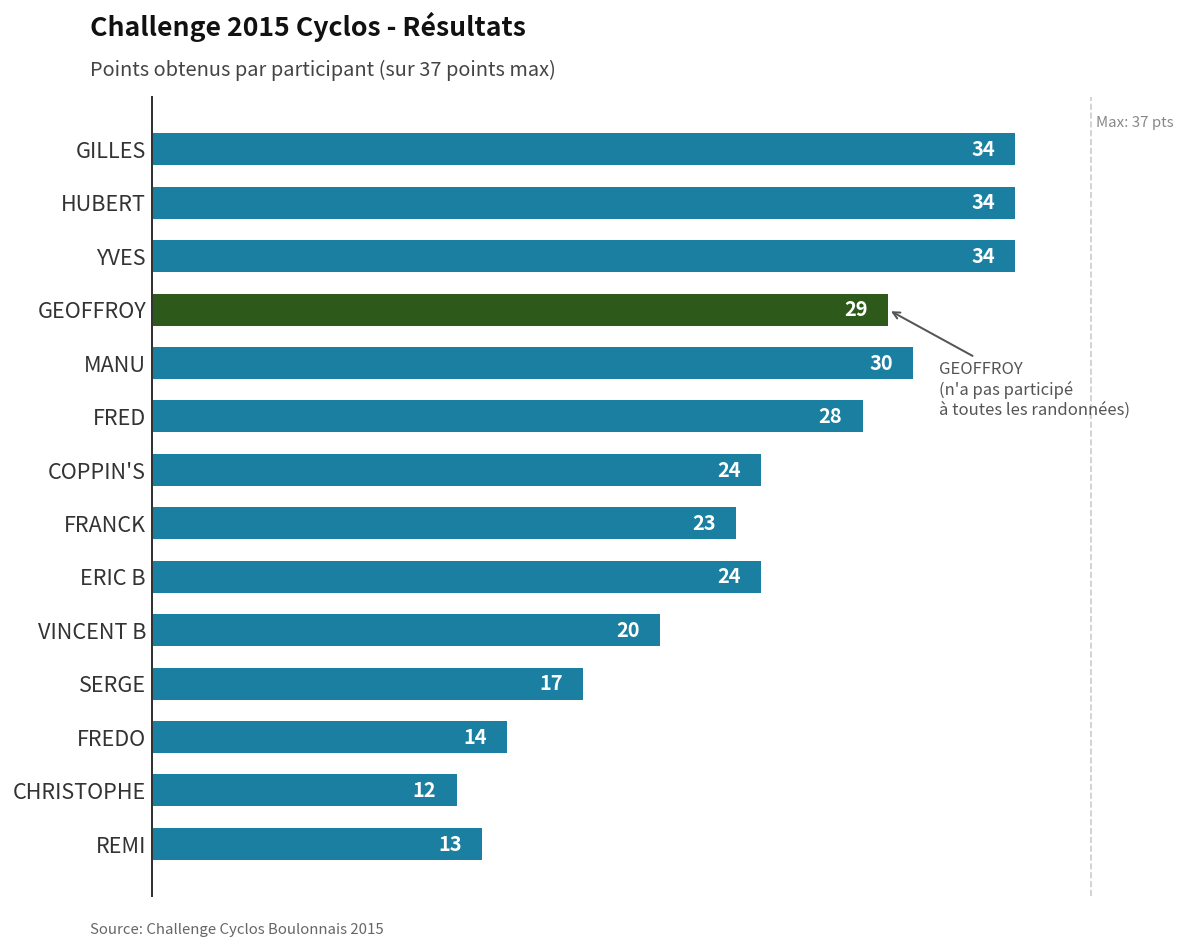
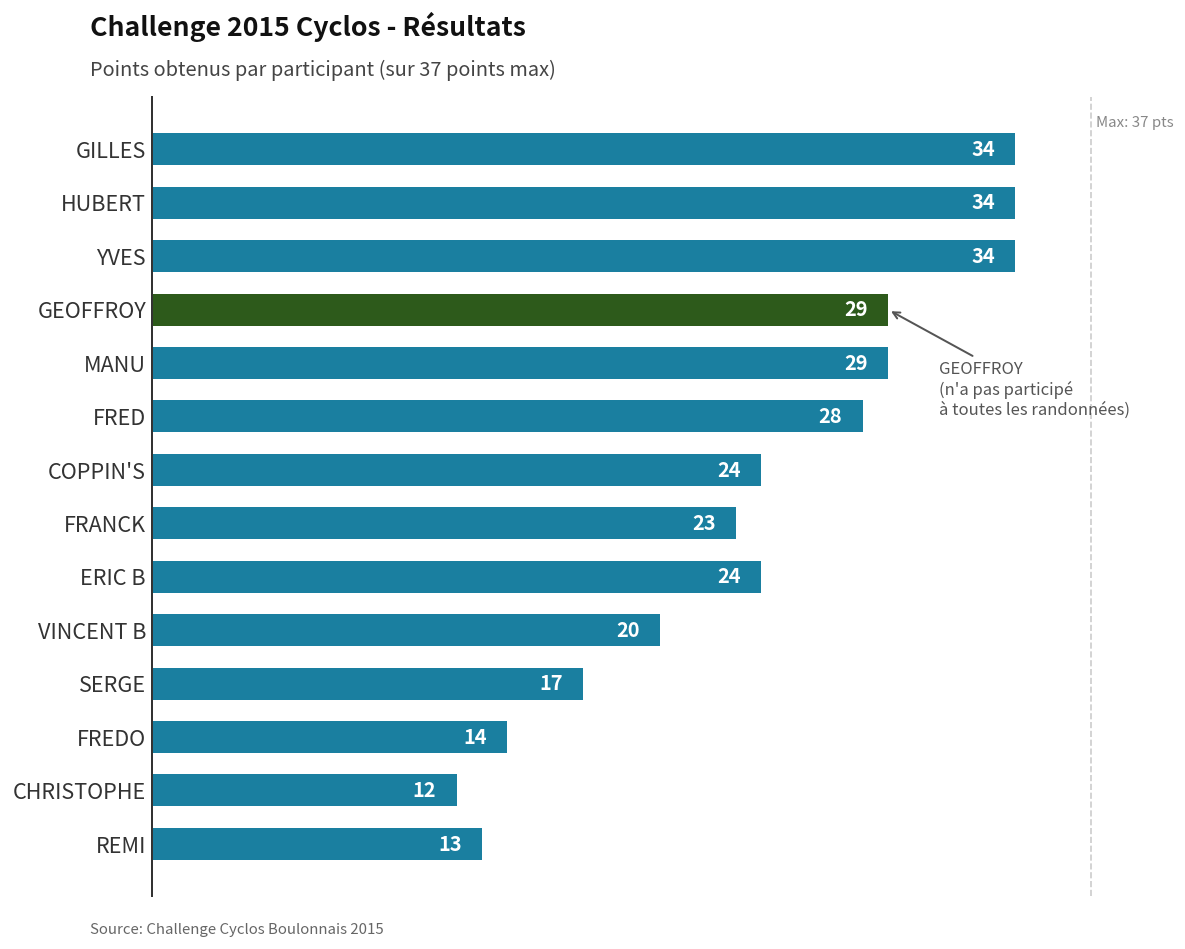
  {
    "GILLES": 34,
    "HUBERT": 34,
    "YVES": 34,
    "GEOFFROY": 29,
-   "MANU": 30,
+   "MANU": 29,
    "FRED": 28,
    "COPPIN'S": 24,
    "FRANCK": 23,
    "ERIC B": 24,
    "VINCENT B": 20,
    "SERGE": 17,
    "FREDO": 14,
    "CHRISTOPHE": 12,
    "REMI": 13
  }
